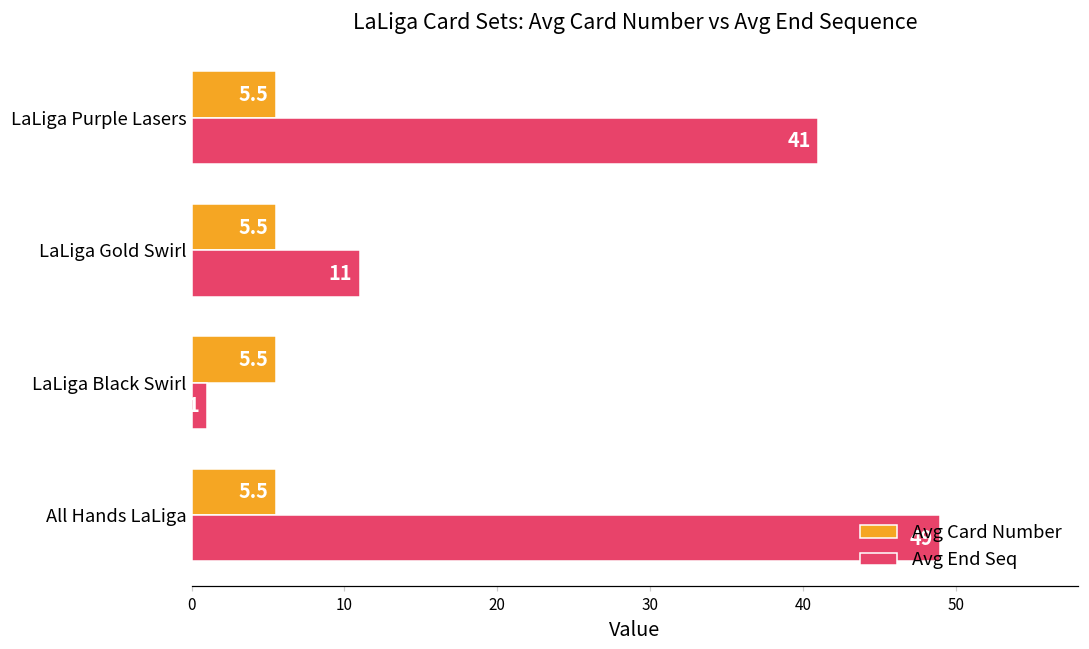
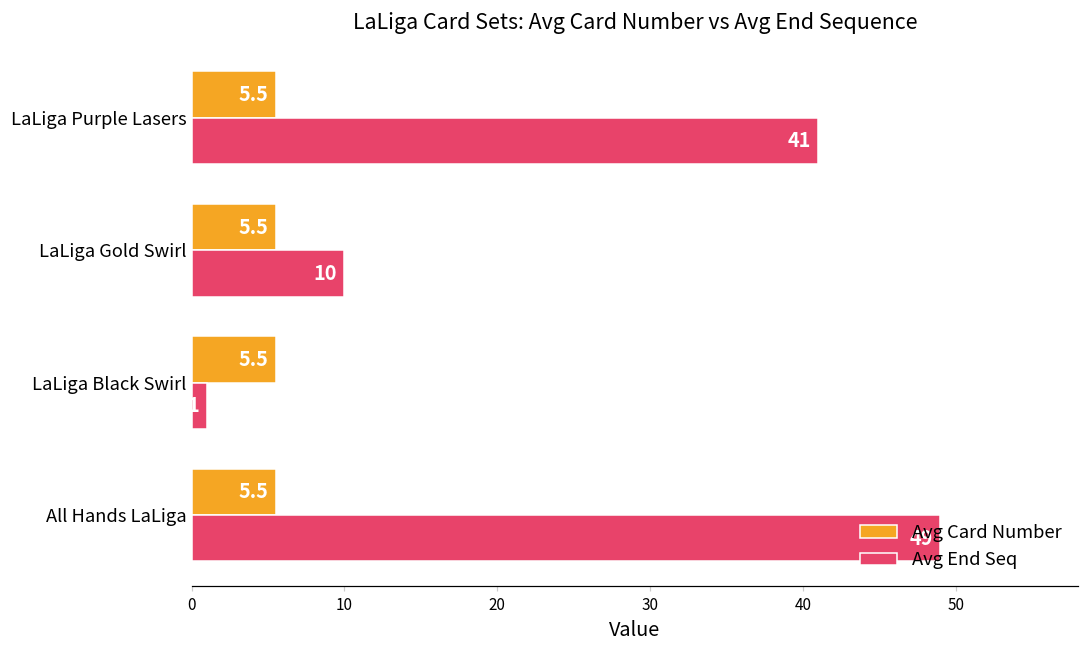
  {
    "Avg Card Number": {
      "LaLiga Purple Lasers": 5.5,
      "LaLiga Gold Swirl": 5.5,
      "LaLiga Black Swirl": 5.5,
      "All Hands LaLiga": 5.5
    },
    "Avg End Seq": {
      "LaLiga Purple Lasers": 41,
-     "LaLiga Gold Swirl": 11,
+     "LaLiga Gold Swirl": 10,
      "All Hands LaLiga": 49
    }
  }
